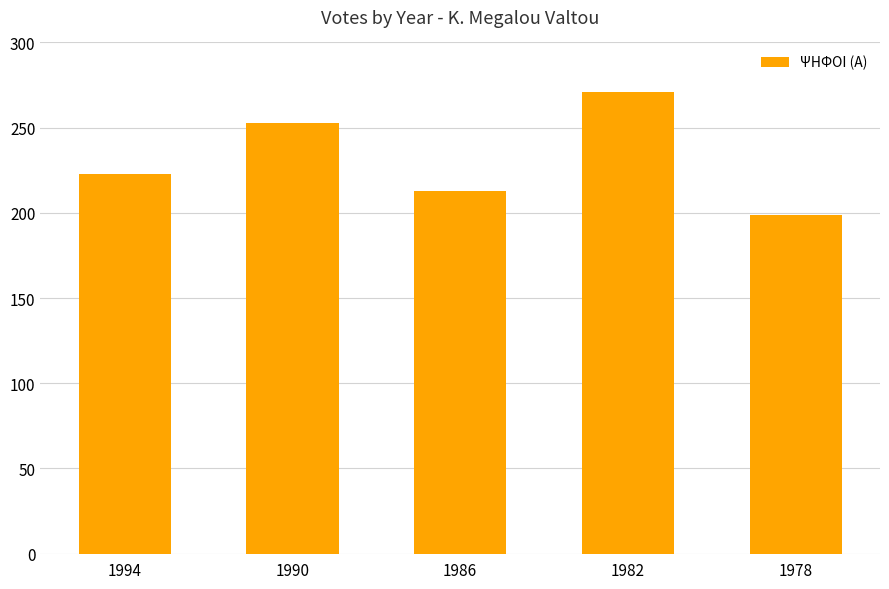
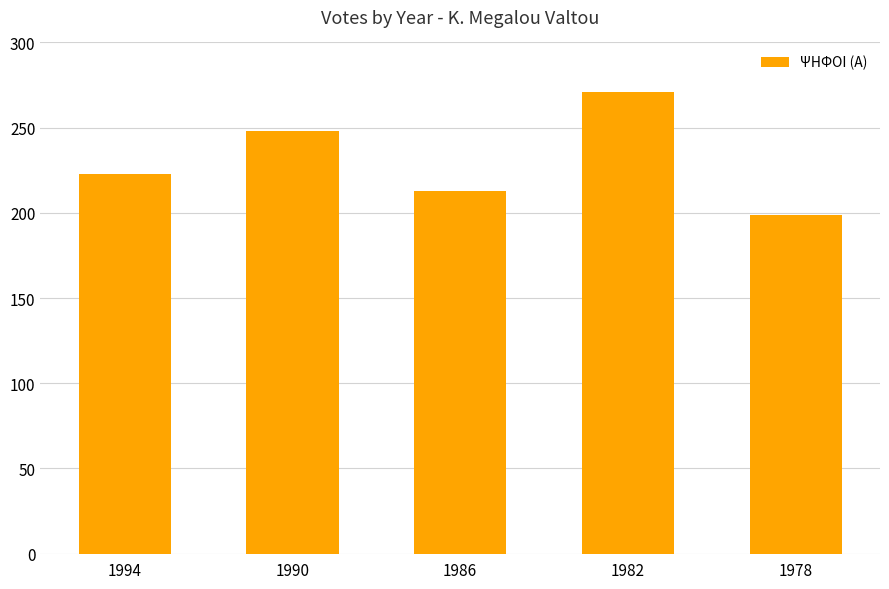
  {
    "1994": 223,
-   "1990": 253,
+   "1990": 248,
    "1986": 213,
    "1982": 271,
    "1978": 199
  }
